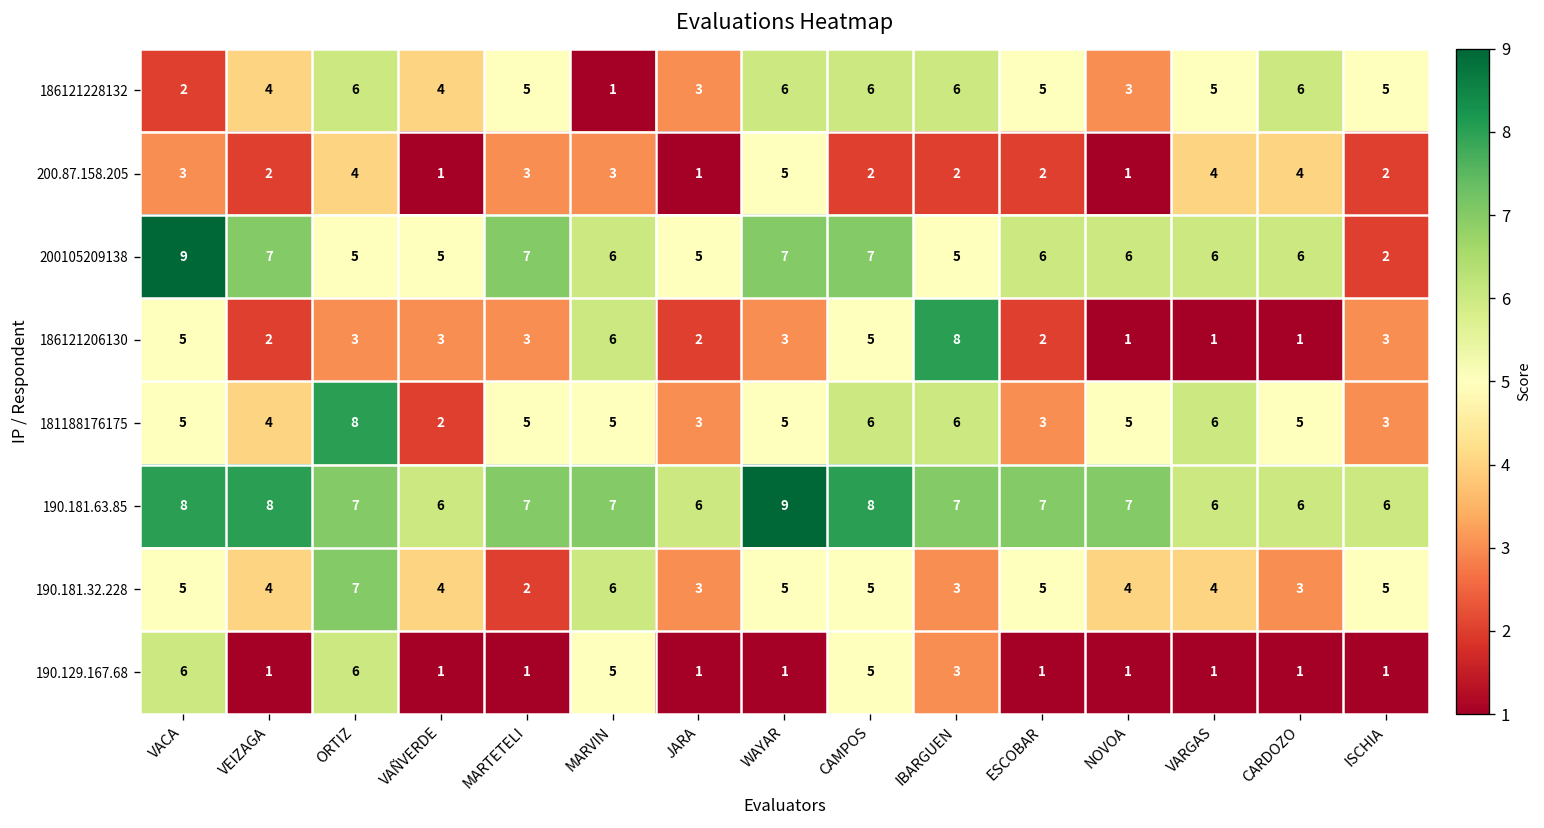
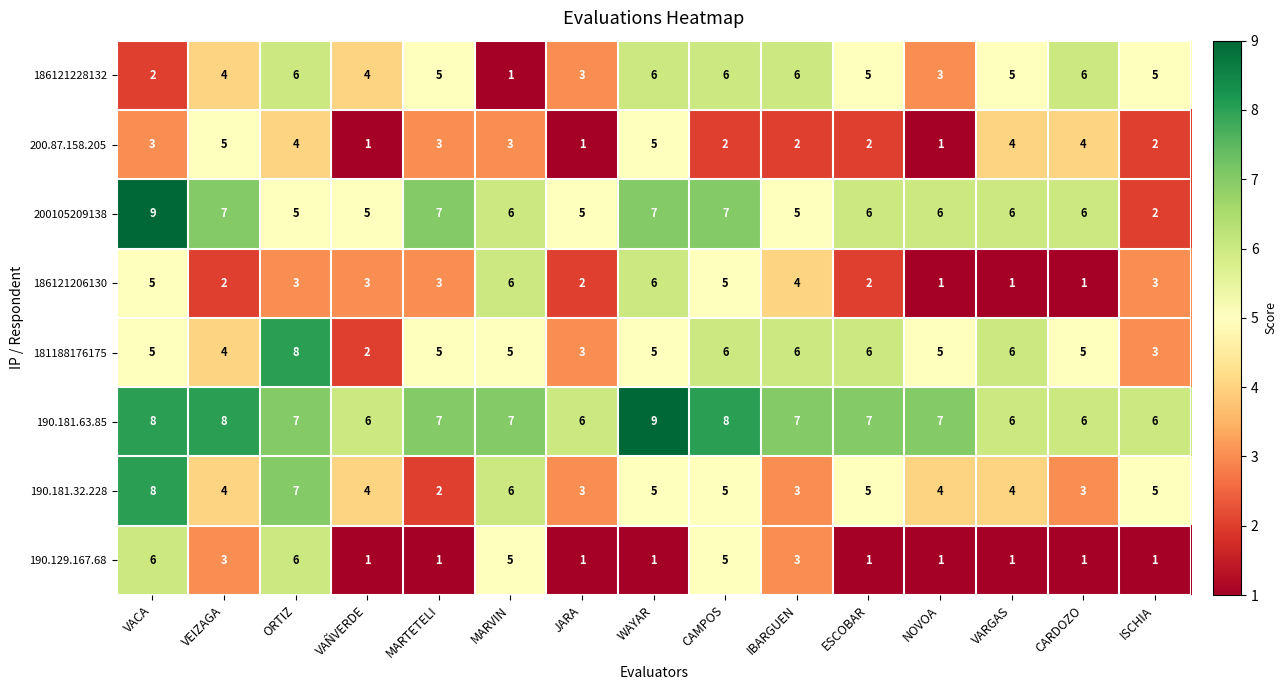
  {
    "186121228132": {
      "VACA": 2,
      "VEIZAGA": 4,
      "ORTIZ": 6,
      "VAÑVERDE": 4,
      "MARTETELI": 5,
      "MARVIN": 1,
      "JARA": 3,
      "WAYAR": 6,
      "CAMPOS": 6,
      "IBARGUEN": 6,
      "ESCOBAR": 5,
      "NOVOA": 3,
      "VARGAS": 5,
      "CARDOZO": 6,
      "ISCHIA": 5
    },
    "200.87.158.205": {
      "VACA": 3,
-     "VEIZAGA": 2,
+     "VEIZAGA": 5,
      "ORTIZ": 4,
      "VAÑVERDE": 1,
      "MARTETELI": 3,
      "MARVIN": 3,
      "JARA": 1,
      "WAYAR": 5,
      "CAMPOS": 2,
      "IBARGUEN": 2,
      "ESCOBAR": 2,
      "NOVOA": 1,
      "VARGAS": 4,
      "CARDOZO": 4,
      "ISCHIA": 2
    },
    "200105209138": {
      "VACA": 9,
      "VEIZAGA": 7,
      "ORTIZ": 5,
      "VAÑVERDE": 5,
      "MARTETELI": 7,
      "MARVIN": 6,
      "JARA": 5,
      "WAYAR": 7,
      "CAMPOS": 7,
      "IBARGUEN": 5,
      "ESCOBAR": 6,
      "NOVOA": 6,
      "VARGAS": 6,
      "CARDOZO": 6,
      "ISCHIA": 2
    },
    "186121206130": {
      "VACA": 5,
      "VEIZAGA": 2,
      "ORTIZ": 3,
      "VAÑVERDE": 3,
      "MARTETELI": 3,
      "MARVIN": 6,
      "JARA": 2,
-     "WAYAR": 3,
+     "WAYAR": 6,
      "CAMPOS": 5,
-     "IBARGUEN": 8,
+     "IBARGUEN": 4,
      "ESCOBAR": 2,
      "NOVOA": 1,
      "VARGAS": 1,
      "CARDOZO": 1,
      "ISCHIA": 3
    },
    "181188176175": {
      "VACA": 5,
      "VEIZAGA": 4,
      "ORTIZ": 8,
      "VAÑVERDE": 2,
      "MARTETELI": 5,
      "MARVIN": 5,
      "JARA": 3,
      "WAYAR": 5,
      "CAMPOS": 6,
      "IBARGUEN": 6,
-     "ESCOBAR": 3,
+     "ESCOBAR": 6,
      "NOVOA": 5,
      "VARGAS": 6,
      "CARDOZO": 5,
      "ISCHIA": 3
    },
    "190.181.63.85": {
      "VACA": 8,
      "VEIZAGA": 8,
      "ORTIZ": 7,
      "VAÑVERDE": 6,
      "MARTETELI": 7,
      "MARVIN": 7,
      "JARA": 6,
      "WAYAR": 9,
      "CAMPOS": 8,
      "IBARGUEN": 7,
      "ESCOBAR": 7,
      "NOVOA": 7,
      "VARGAS": 6,
      "CARDOZO": 6,
      "ISCHIA": 6
    },
    "190.181.32.228": {
-     "VACA": 5,
+     "VACA": 8,
      "VEIZAGA": 4,
      "ORTIZ": 7,
      "VAÑVERDE": 4,
      "MARTETELI": 2,
      "MARVIN": 6,
      "JARA": 3,
      "WAYAR": 5,
      "CAMPOS": 5,
      "IBARGUEN": 3,
      "ESCOBAR": 5,
      "NOVOA": 4,
      "VARGAS": 4,
      "CARDOZO": 3,
      "ISCHIA": 5
    },
    "190.129.167.68": {
      "VACA": 6,
-     "VEIZAGA": 1,
+     "VEIZAGA": 3,
      "ORTIZ": 6,
      "VAÑVERDE": 1,
      "MARTETELI": 1,
      "MARVIN": 5,
      "JARA": 1,
      "WAYAR": 1,
      "CAMPOS": 5,
      "IBARGUEN": 3,
      "ESCOBAR": 1,
      "NOVOA": 1,
      "VARGAS": 1,
      "CARDOZO": 1,
      "ISCHIA": 1
    }
  }
